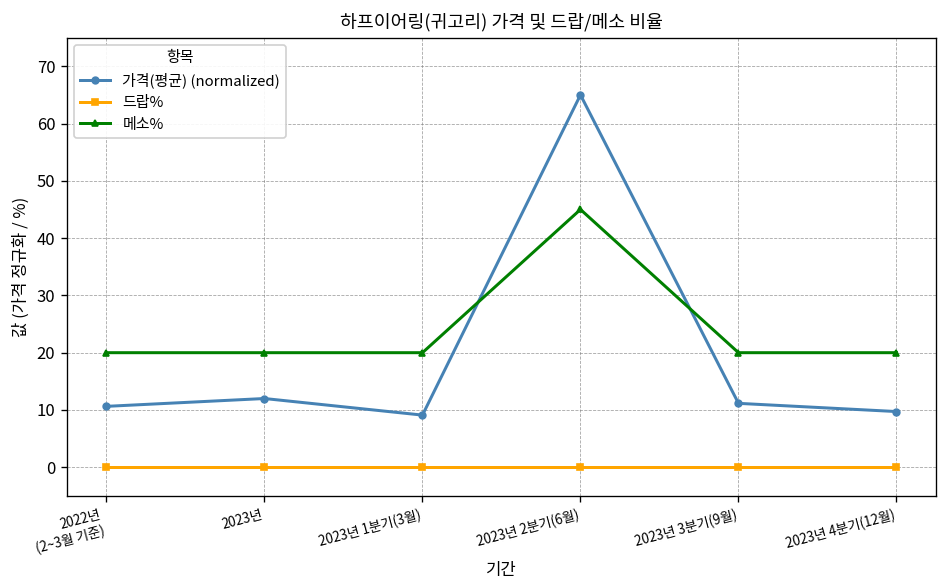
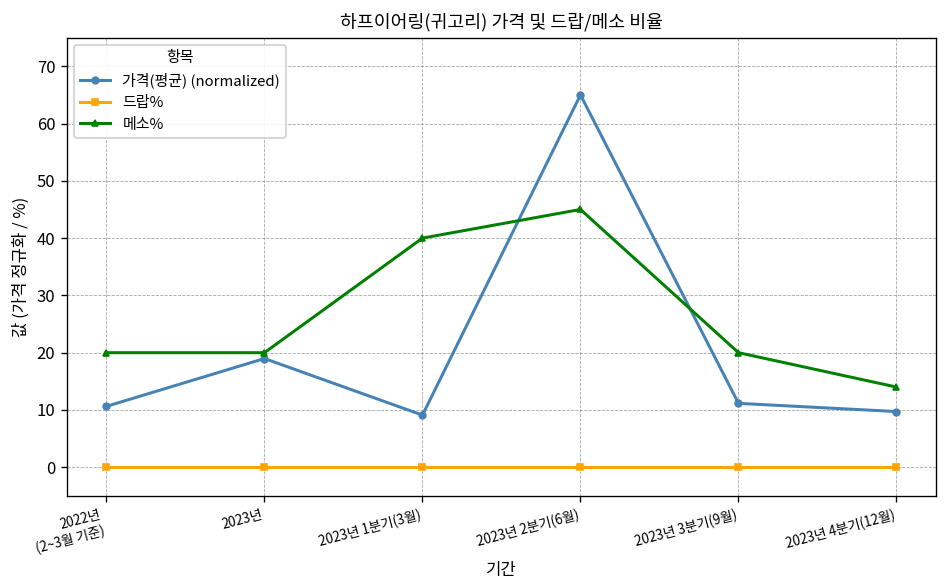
  {
    "가격(평균) (normalized)": {
      "2022년 (2~3월 기준)": 11,
-     "2023년": 12,
+     "2023년": 19,
      "2023년 1분기(3월)": 9,
      "2023년 2분기(6월)": 65,
      "2023년 3분기(9월)": 11,
      "2023년 4분기(12월)": 10
    },
    "드랍%": {
      "2022년 (2~3월 기준)": 0,
      "2023년": 0,
      "2023년 1분기(3월)": 0,
      "2023년 2분기(6월)": 0,
      "2023년 3분기(9월)": 0,
      "2023년 4분기(12월)": 0
    },
    "메소%": {
      "2022년 (2~3월 기준)": 20,
      "2023년": 20,
-     "2023년 1분기(3월)": 20,
+     "2023년 1분기(3월)": 40,
      "2023년 2분기(6월)": 45,
      "2023년 3분기(9월)": 20,
-     "2023년 4분기(12월)": 20
+     "2023년 4분기(12월)": 14
    }
  }
